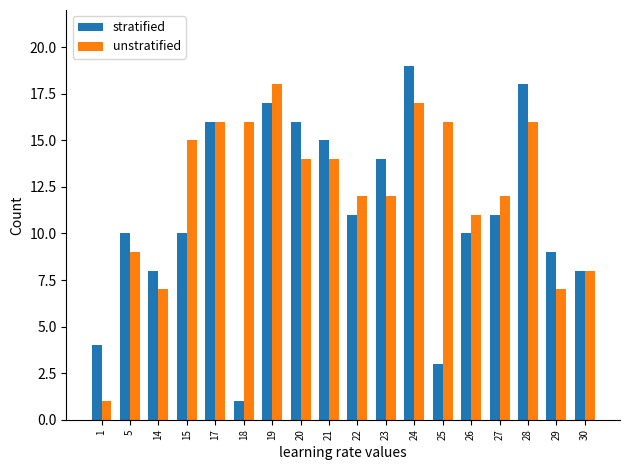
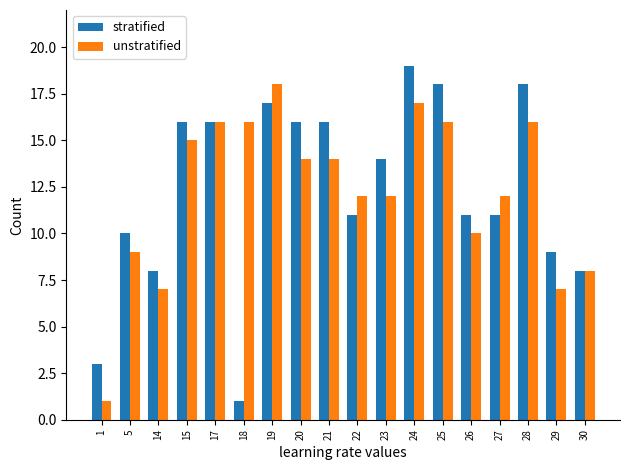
  {
    "stratified": {
-     "1": 4,
+     "1": 3,
      "5": 10,
      "14": 8,
-     "15": 10,
+     "15": 16,
      "17": 16,
      "18": 1,
      "19": 17,
      "20": 16,
-     "21": 15,
+     "21": 16,
      "22": 11,
      "23": 14,
      "24": 19,
-     "25": 3,
-     "26": 10,
+     "25": 18,
+     "26": 11,
      "27": 11,
      "28": 18,
      "29": 9,
      "30": 8
    },
    "unstratified": {
      "1": 1,
      "5": 9,
      "14": 7,
      "15": 15,
      "17": 16,
      "18": 16,
      "19": 18,
      "20": 14,
      "21": 14,
      "22": 12,
      "23": 12,
      "24": 17,
      "25": 16,
-     "26": 11,
+     "26": 10,
      "27": 12,
      "28": 16,
      "29": 7,
      "30": 8
    }
  }
